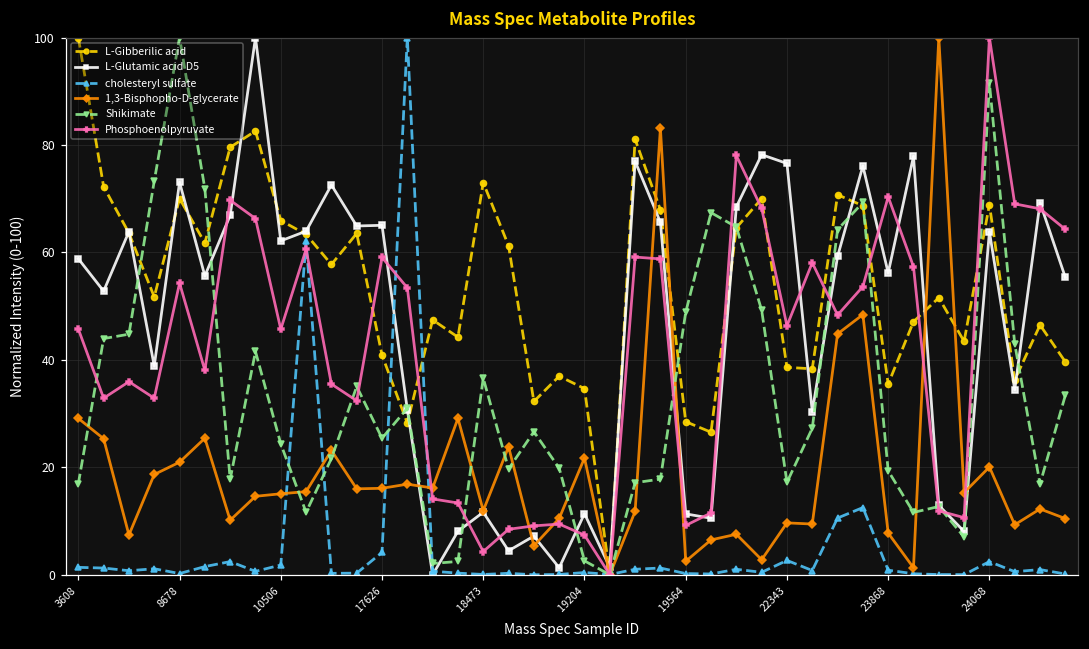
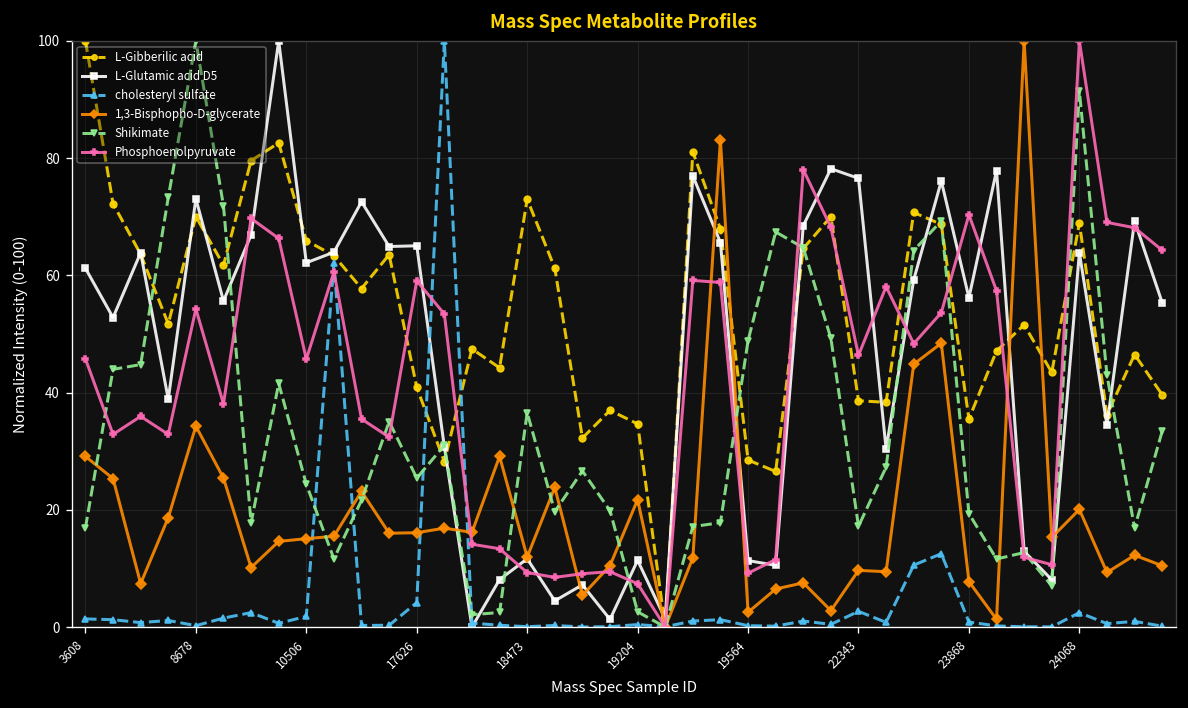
  {
    "L-Gibberilic acid": {
      "3608": 100,
      "8678": 70,
      "10506": 66,
      "17626": 41,
      "18473": 73,
      "19204": 35,
      "19564": 28,
      "22343": 39,
      "23868": 35,
      "24068": 69
    },
    "L-Glutamic acid D5": {
-     "3608": 59,
+     "3608": 61,
      "8678": 73,
      "10506": 62,
      "17626": 65,
      "19204": 11,
      "19564": 11,
      "22343": 77,
      "23868": 56,
      "24068": 64
    },
    "cholesteryl sulfate": {
      "3608": 1,
      "8678": 0,
      "10506": 2,
      "17626": 4,
      "18473": 0,
      "19204": 0,
      "19564": 0,
      "22343": 3,
      "23868": 1,
      "24068": 2
    },
    "1,3-Bisphopho-D-glycerate": {
      "3608": 29,
-     "8678": 21,
+     "8678": 34,
      "10506": 15,
      "17626": 16,
      "19204": 22,
      "19564": 3,
      "22343": 10,
      "23868": 8,
      "24068": 20
    },
    "Shikimate": {
      "3608": 17,
      "8678": 100,
      "10506": 24,
      "17626": 25,
      "18473": 37,
      "19204": 3,
      "19564": 49,
      "22343": 17,
      "23868": 19,
      "24068": 91
    },
    "Phosphoenolpyruvate": {
      "3608": 46,
      "8678": 54,
      "10506": 46,
      "17626": 59,
-     "18473": 4,
+     "18473": 9,
      "19204": 7,
      "19564": 9,
      "22343": 46,
      "23868": 70,
      "24068": 100
    }
  }
